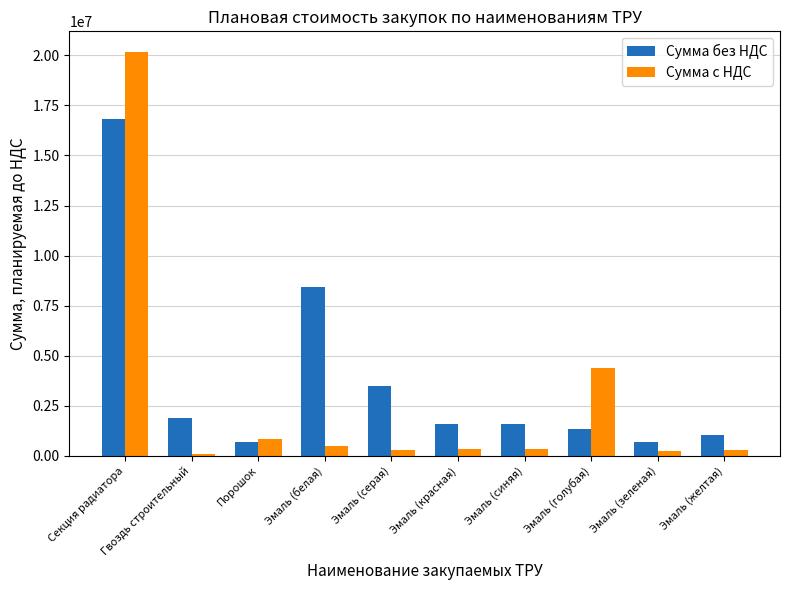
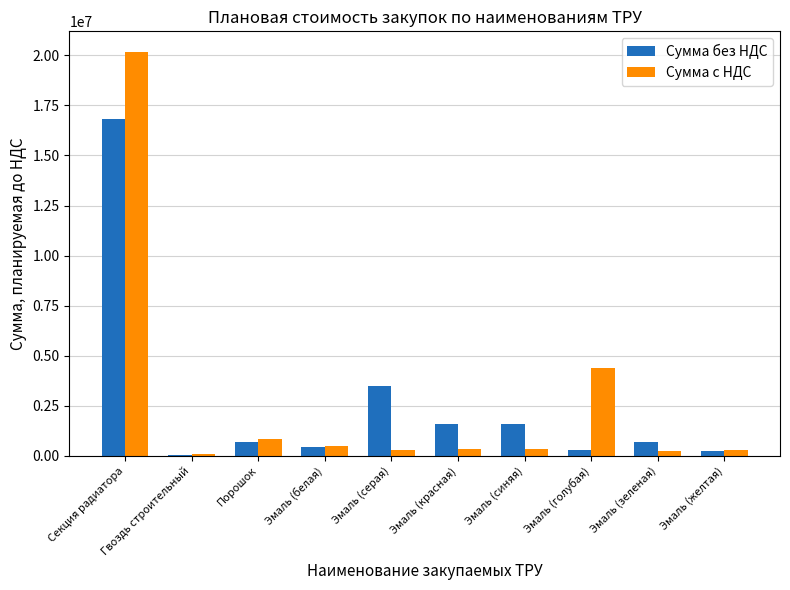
  {
    "Сумма без НДС": {
      "Секция радиатора": 16800000,
-     "Гвоздь строительный": 1900000,
+     "Гвоздь строительный": 100000,
      "Порошок": 700000,
-     "Эмаль (белая)": 8400000,
+     "Эмаль (белая)": 400000,
      "Эмаль (серая)": 3500000,
      "Эмаль (красная)": 1600000,
      "Эмаль (синяя)": 1600000,
-     "Эмаль (голубая)": 1300000,
+     "Эмаль (голубая)": 300000,
      "Эмаль (зеленая)": 700000,
-     "Эмаль (желтая)": 1000000
+     "Эмаль (желтая)": 300000
    },
    "Сумма с НДС": {
      "Секция радиатора": 20200000,
      "Порошок": 800000,
      "Эмаль (белая)": 500000,
      "Эмаль (серая)": 300000,
      "Эмаль (красная)": 300000,
      "Эмаль (синяя)": 400000,
      "Эмаль (голубая)": 4400000,
      "Эмаль (зеленая)": 300000,
      "Эмаль (желтая)": 300000
    }
  }
